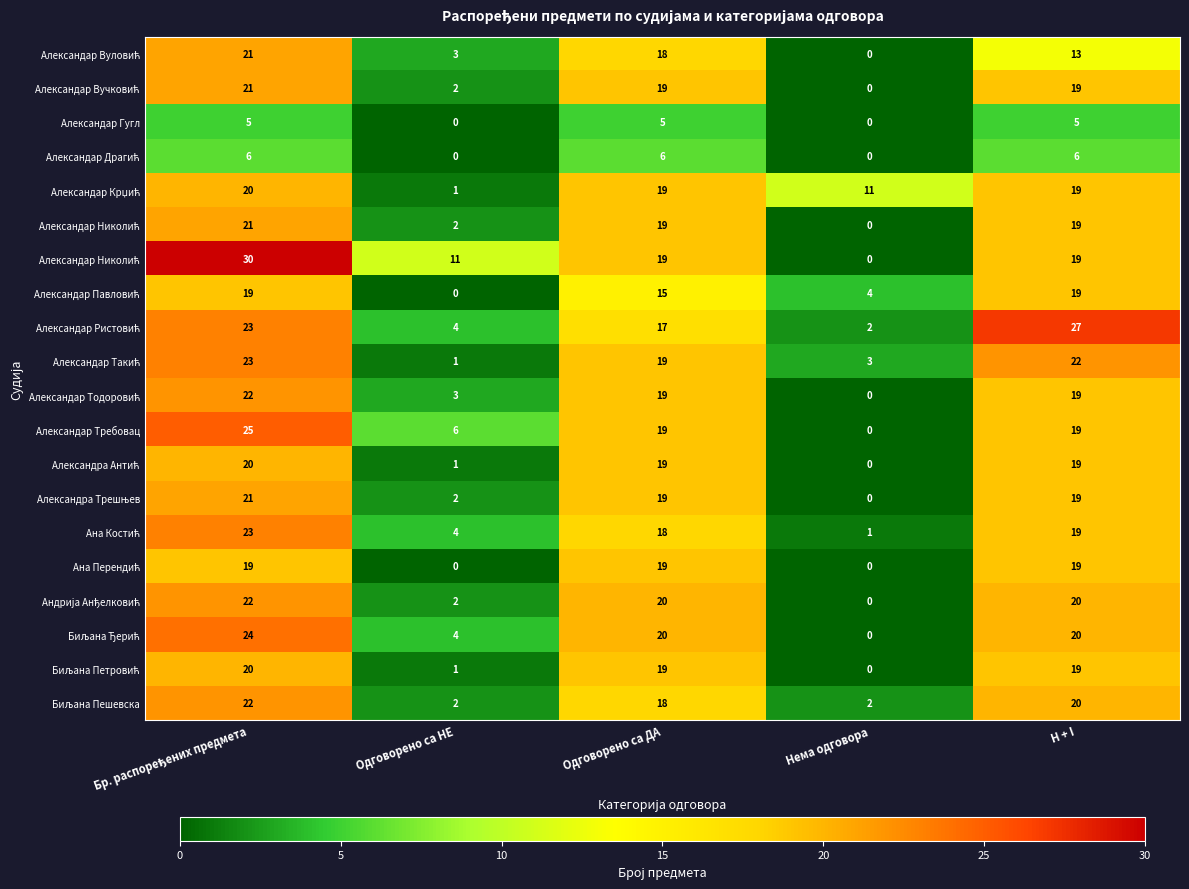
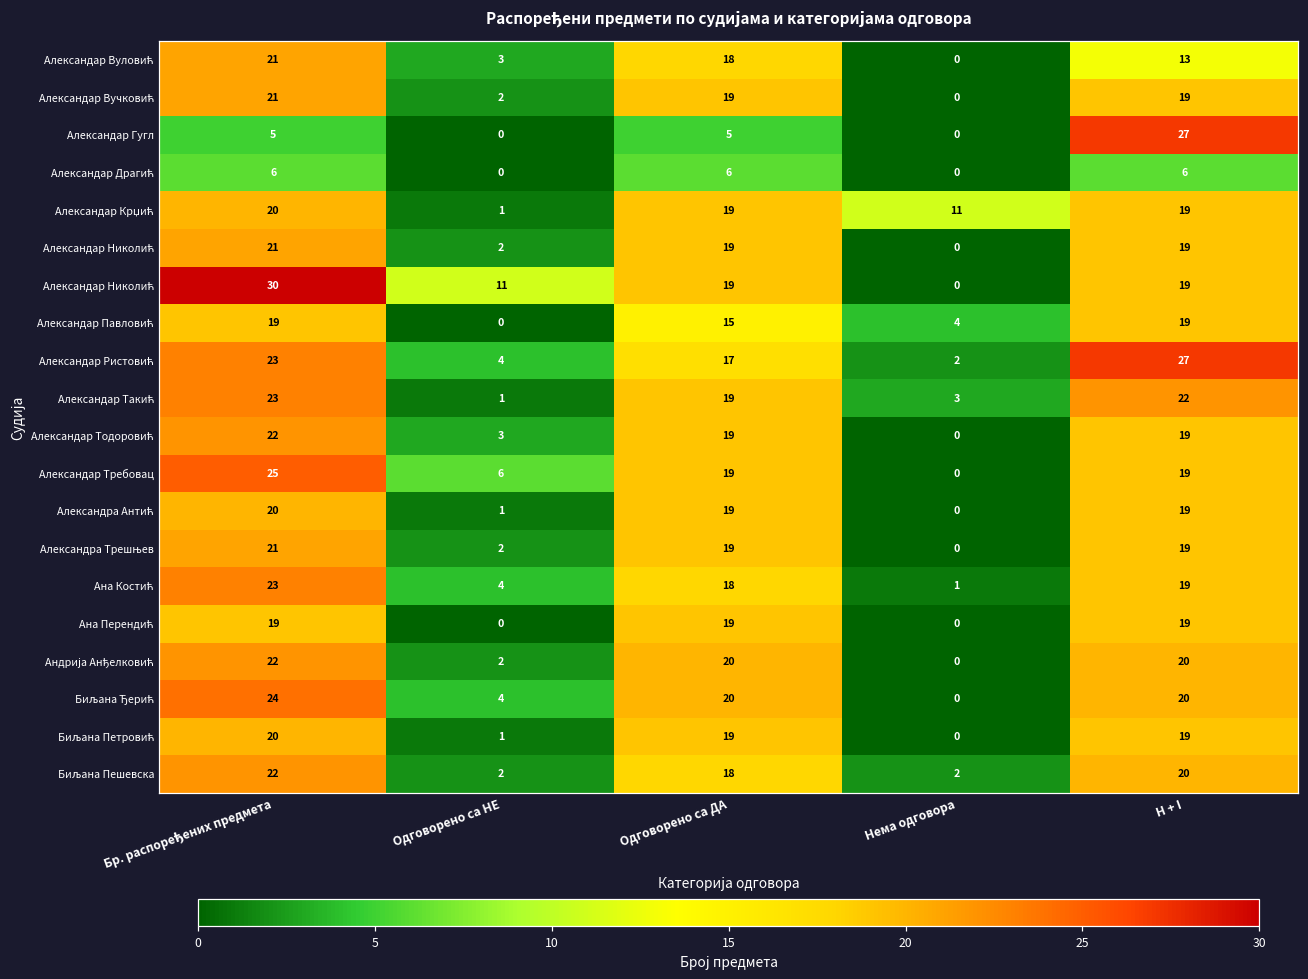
  {
    "Александар Вуловић": {
      "Бр. распоређених предмета": 21,
      "Одговорено са НЕ": 3,
      "Одговорено са ДА": 18,
      "Нема одговора": 0,
      "H + I": 13
    },
    "Александар Вучковић": {
      "Бр. распоређених предмета": 21,
      "Одговорено са НЕ": 2,
      "Одговорено са ДА": 19,
      "Нема одговора": 0,
      "H + I": 19
    },
    "Александар Гугл": {
      "Бр. распоређених предмета": 5,
      "Одговорено са НЕ": 0,
      "Одговорено са ДА": 5,
      "Нема одговора": 0,
-     "H + I": 5
+     "H + I": 27
    },
    "Александар Драгић": {
      "Бр. распоређених предмета": 6,
      "Одговорено са НЕ": 0,
      "Одговорено са ДА": 6,
      "Нема одговора": 0,
      "H + I": 6
    },
    "Александар Крџић": {
      "Бр. распоређених предмета": 20,
      "Одговорено са НЕ": 1,
      "Одговорено са ДА": 19,
      "Нема одговора": 11,
      "H + I": 19
    },
    "Александар Павловић": {
      "Бр. распоређених предмета": 19,
      "Одговорено са НЕ": 0,
      "Одговорено са ДА": 15,
      "Нема одговора": 4,
      "H + I": 19
    },
    "Александар Ристовић": {
      "Бр. распоређених предмета": 23,
      "Одговорено са НЕ": 4,
      "Одговорено са ДА": 17,
      "Нема одговора": 2,
      "H + I": 27
    },
    "Александар Такић": {
      "Бр. распоређених предмета": 23,
      "Одговорено са НЕ": 1,
      "Одговорено са ДА": 19,
      "Нема одговора": 3,
      "H + I": 22
    },
    "Александар Тодоровић": {
      "Бр. распоређених предмета": 22,
      "Одговорено са НЕ": 3,
      "Одговорено са ДА": 19,
      "Нема одговора": 0,
      "H + I": 19
    },
    "Александар Требовац": {
      "Бр. распоређених предмета": 25,
      "Одговорено са НЕ": 6,
      "Одговорено са ДА": 19,
      "Нема одговора": 0,
      "H + I": 19
    },
    "Александра Антић": {
      "Бр. распоређених предмета": 20,
      "Одговорено са НЕ": 1,
      "Одговорено са ДА": 19,
      "Нема одговора": 0,
      "H + I": 19
    },
    "Александра Трешњев": {
      "Бр. распоређених предмета": 21,
      "Одговорено са НЕ": 2,
      "Одговорено са ДА": 19,
      "Нема одговора": 0,
      "H + I": 19
    },
    "Ана Костић": {
      "Бр. распоређених предмета": 23,
      "Одговорено са НЕ": 4,
      "Одговорено са ДА": 18,
      "Нема одговора": 1,
      "H + I": 19
    },
    "Ана Перендић": {
      "Бр. распоређених предмета": 19,
      "Одговорено са НЕ": 0,
      "Одговорено са ДА": 19,
      "Нема одговора": 0,
      "H + I": 19
    },
    "Андрија Анђелковић": {
      "Бр. распоређених предмета": 22,
      "Одговорено са НЕ": 2,
      "Одговорено са ДА": 20,
      "Нема одговора": 0,
      "H + I": 20
    },
    "Биљана Ђерић": {
      "Бр. распоређених предмета": 24,
      "Одговорено са НЕ": 4,
      "Одговорено са ДА": 20,
      "Нема одговора": 0,
      "H + I": 20
    },
    "Биљана Петровић": {
      "Бр. распоређених предмета": 20,
      "Одговорено са НЕ": 1,
      "Одговорено са ДА": 19,
      "Нема одговора": 0,
      "H + I": 19
    },
    "Биљана Пешевска": {
      "Бр. распоређених предмета": 22,
      "Одговорено са НЕ": 2,
      "Одговорено са ДА": 18,
      "Нема одговора": 2,
      "H + I": 20
    }
  }
